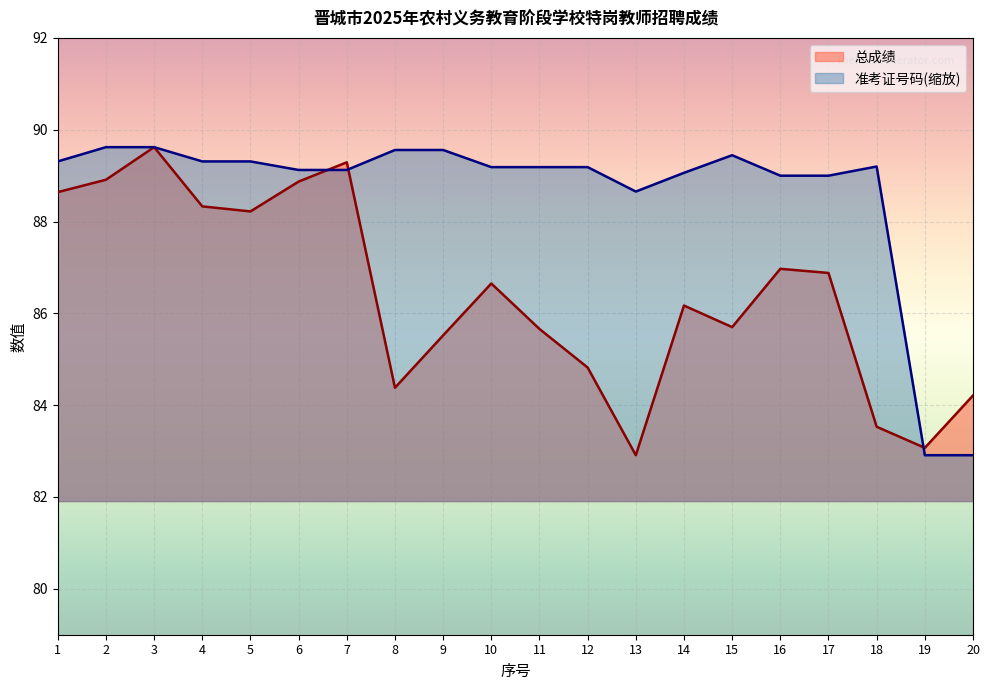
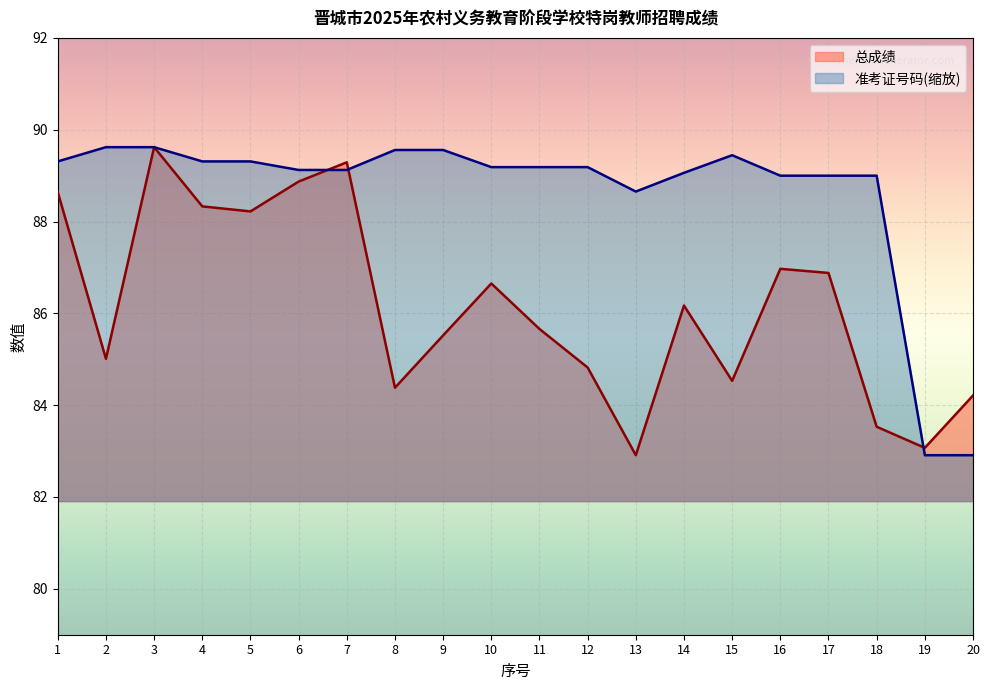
  {
    "总成绩": {
      "1": 88.6,
-     "2": 88.9,
+     "2": 85.0,
      "4": 88.3,
      "5": 88.2,
      "6": 88.9,
      "7": 89.3,
      "8": 84.4,
      "9": 85.5,
      "10": 86.7,
      "11": 85.7,
      "12": 84.8,
      "13": 82.9,
      "14": 86.2,
-     "15": 85.7,
+     "15": 84.5,
      "16": 87.0,
      "17": 86.9,
      "18": 83.5,
      "19": 83.1,
      "20": 84.2
    },
    "准考证号码(缩放)": {
      "1": 89.3,
      "2": 89.6,
      "4": 89.3,
      "5": 89.3,
      "6": 89.1,
      "7": 89.1,
      "8": 89.6,
      "9": 89.6,
      "10": 89.2,
      "11": 89.2,
      "12": 89.2,
      "13": 88.7,
      "14": 89.1,
      "15": 89.4,
      "16": 89.0,
      "17": 89.0,
-     "18": 89.2,
+     "18": 89.0,
      "19": 82.9,
      "20": 82.9
    }
  }
